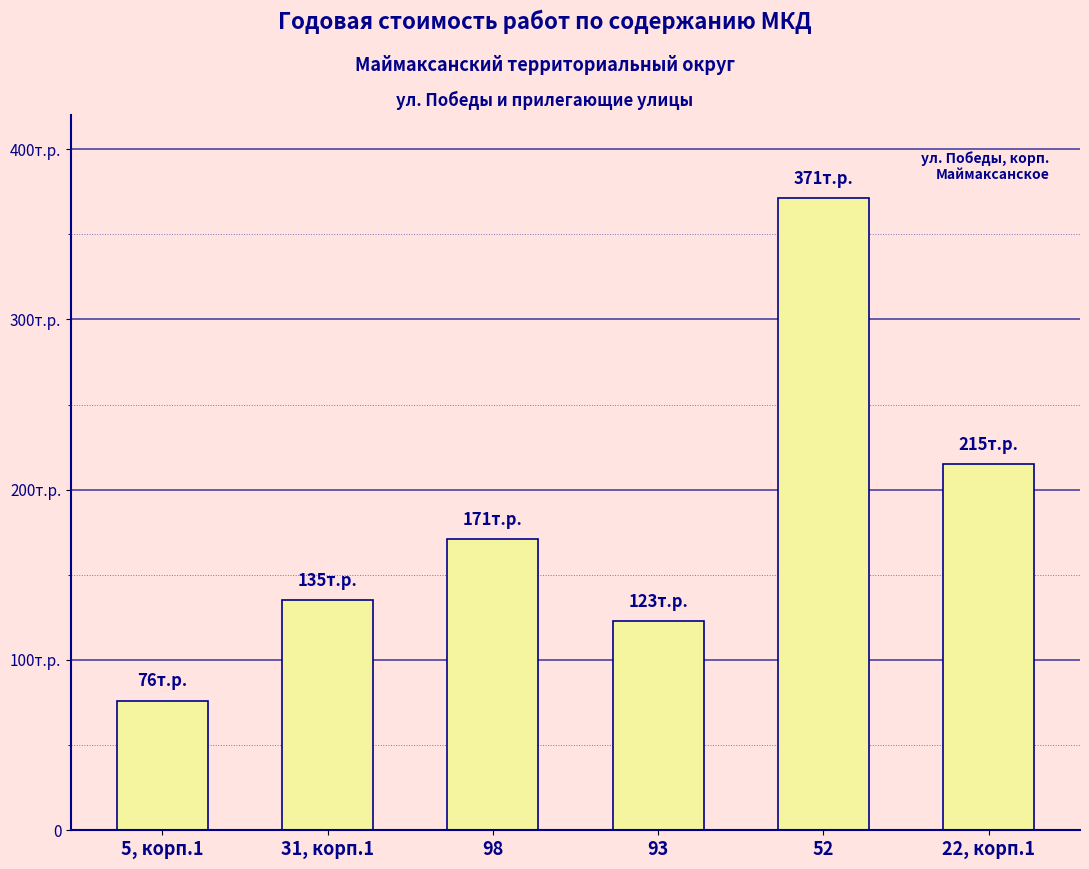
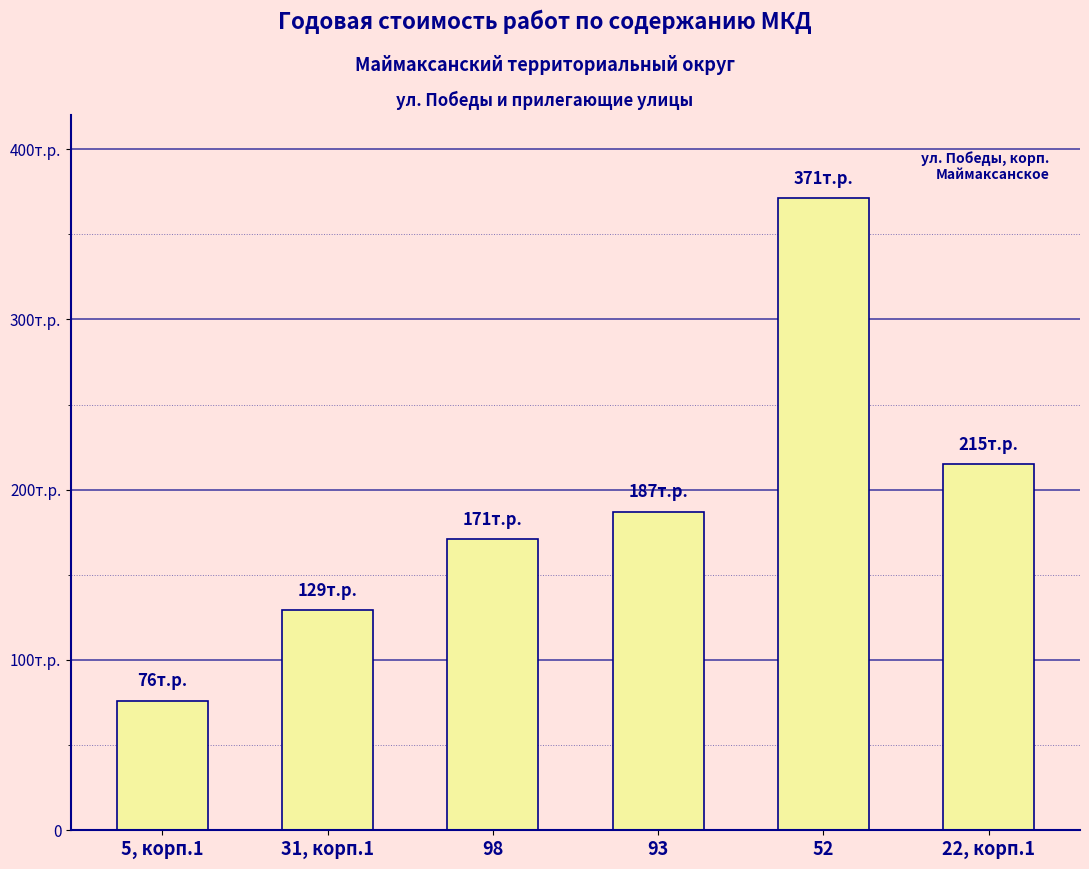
  {
-   "31, корп.1": "135т.р.",
-   "93": "123т.р."
+   "31, корп.1": "129т.р.",
+   "93": "187т.р."
  }
